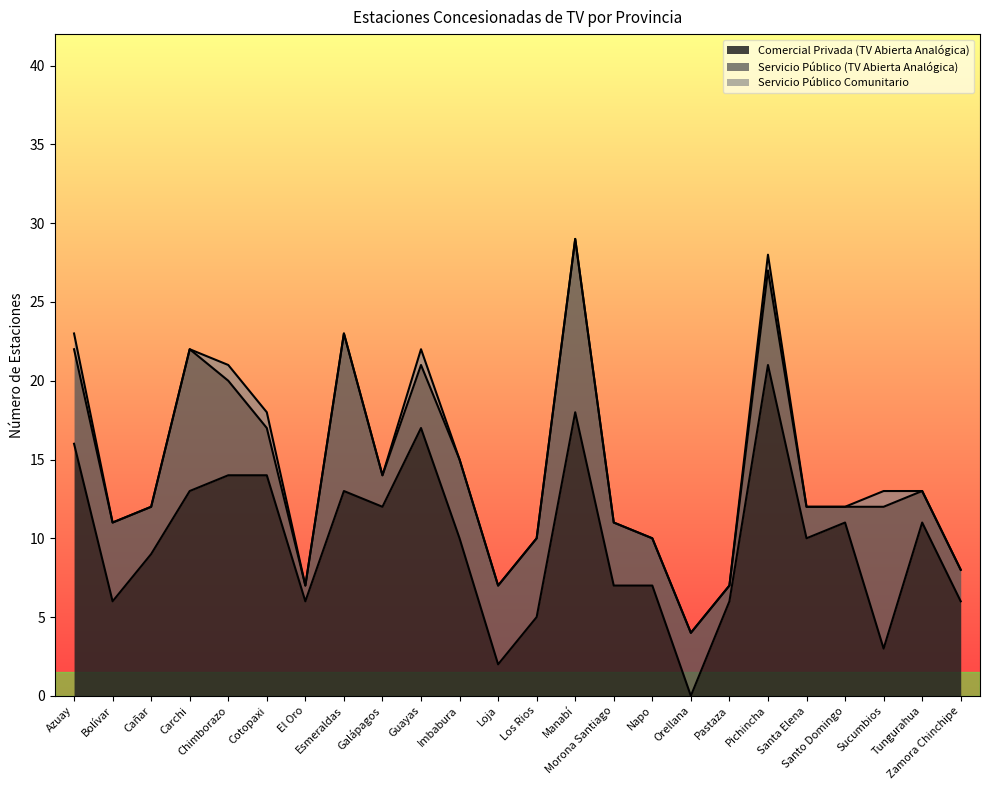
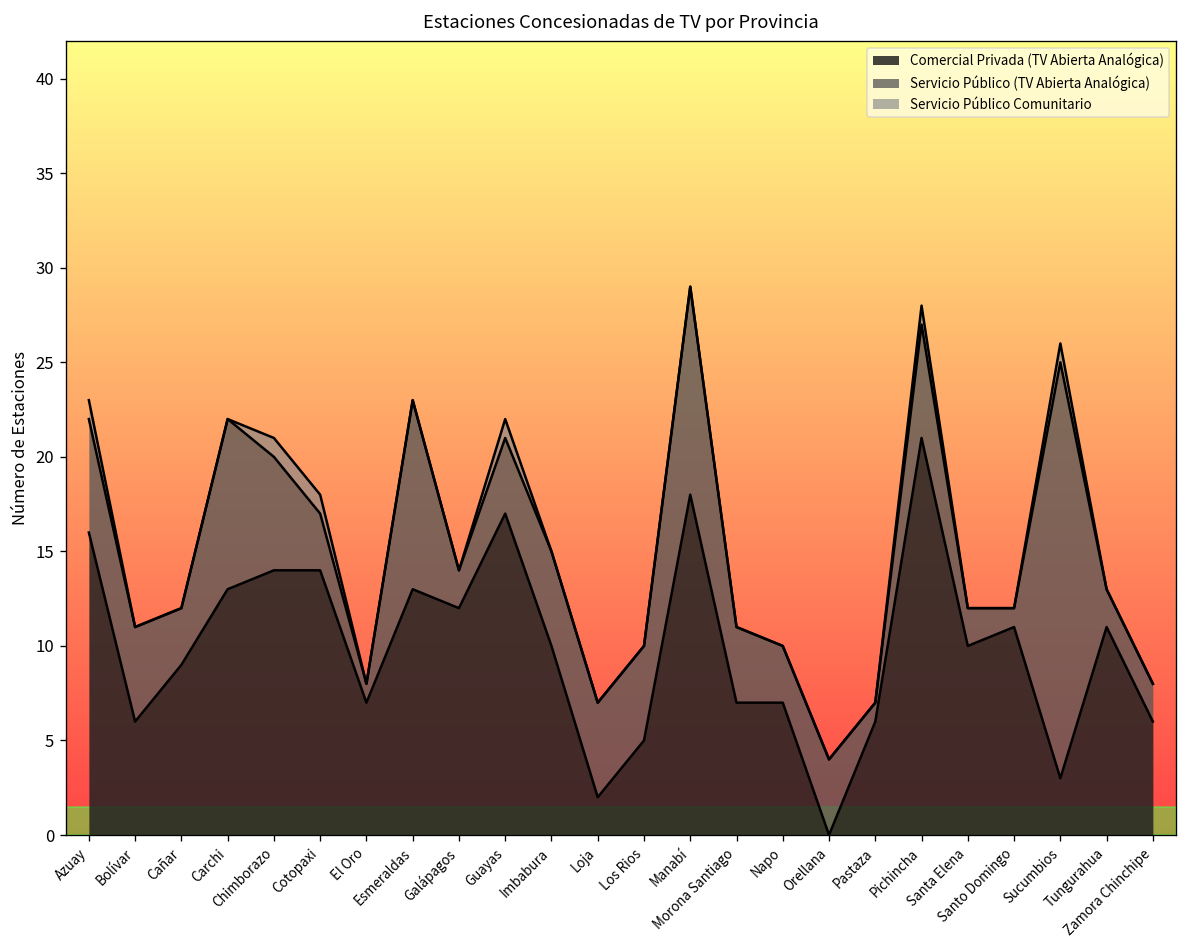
  {
    "Comercial Privada (TV Abierta Analógica)": {
      "Azuay": 16,
      "Bolívar": 6,
      "Cañar": 9,
      "Carchi": 13,
      "Chimborazo": 14,
      "Cotopaxi": 14,
-     "El Oro": 6,
+     "El Oro": 7,
      "Esmeraldas": 13,
      "Galápagos": 12,
      "Guayas": 17,
      "Imbabura": 10,
      "Loja": 2,
      "Los Rios": 5,
      "Manabí": 18,
      "Morona Santiago": 7,
      "Napo": 7,
      "Pastaza": 6,
      "Pichincha": 21,
      "Santa Elena": 10,
      "Santo Domingo": 11,
      "Sucumbios": 3,
      "Tungurahua": 11,
      "Zamora Chinchipe": 6
    },
    "Servicio Público (TV Abierta Analógica)": {
      "Azuay": 6,
      "Chimborazo": 6,
      "Cotopaxi": 3,
      "Guayas": 4,
      "Pichincha": 6,
-     "Sucumbios": 9
+     "Sucumbios": 22
    },
    "Servicio Público Comunitario": {
      "Azuay": 1,
      "Chimborazo": 1,
      "Cotopaxi": 1,
      "Guayas": 1,
      "Pichincha": 1,
      "Sucumbios": 1
    }
  }
